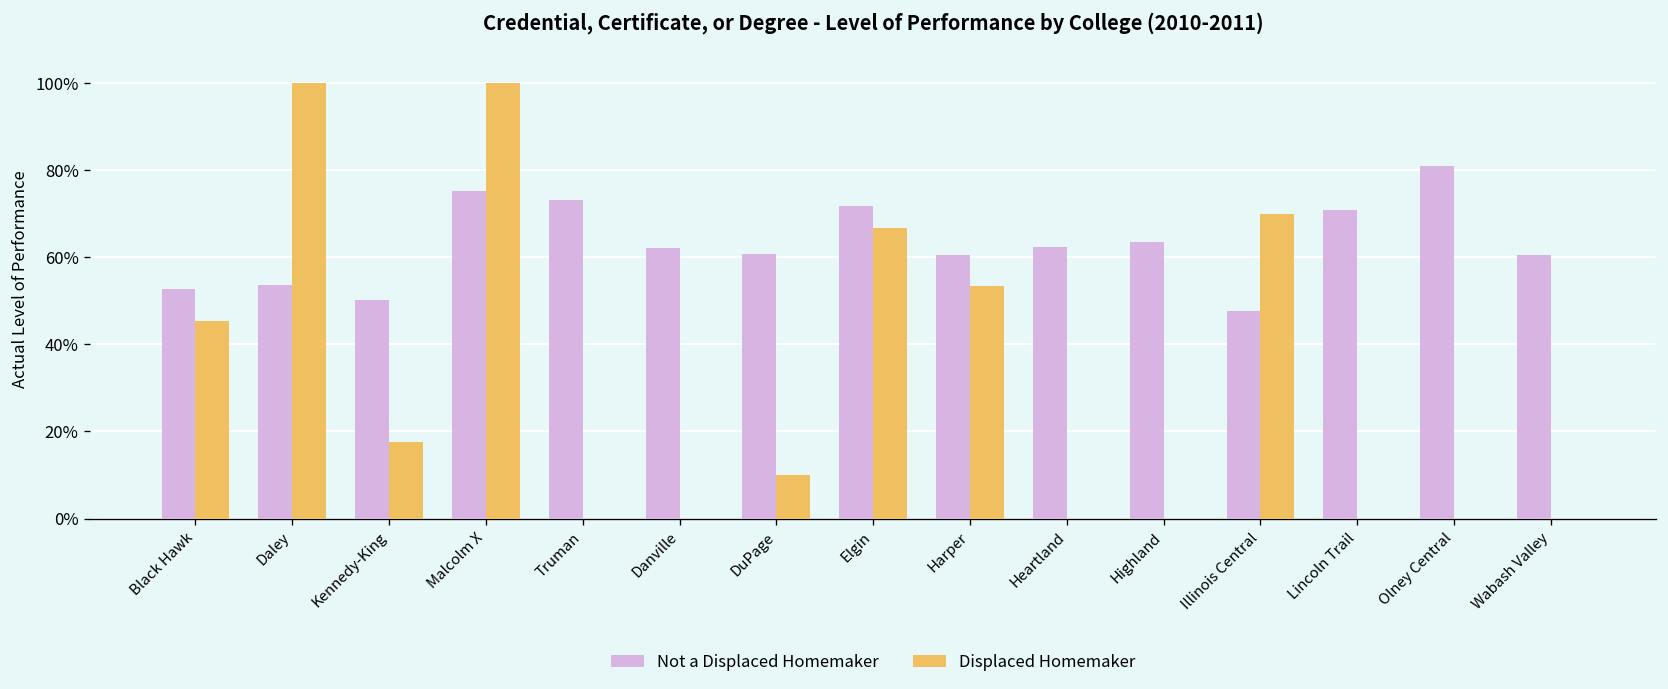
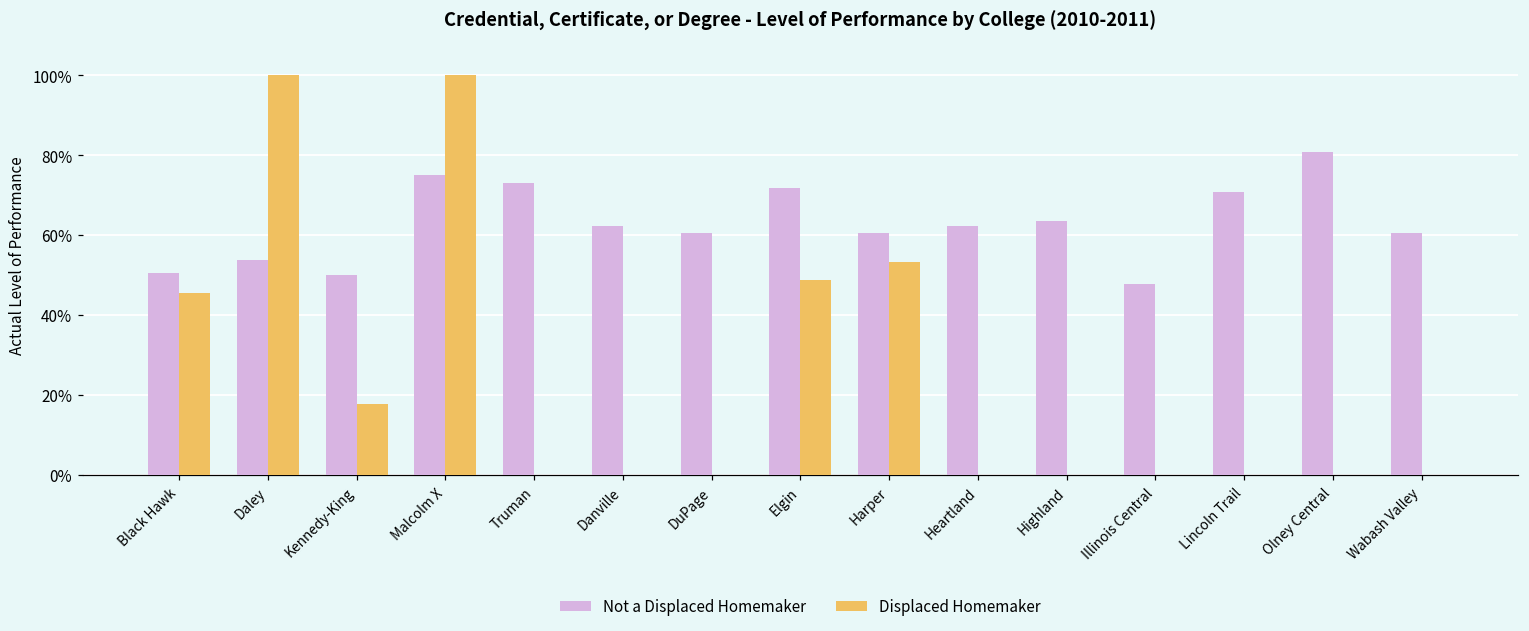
  {
    "Not a Displaced Homemaker": {
-     "Black Hawk": "53%",
+     "Black Hawk": "50%",
      "Daley": "54%",
      "Kennedy-King": "50%",
      "Malcolm X": "75%",
      "Truman": "73%",
      "Danville": "62%",
      "DuPage": "61%",
      "Elgin": "72%",
      "Harper": "60%",
      "Heartland": "62%",
      "Highland": "64%",
      "Illinois Central": "48%",
      "Lincoln Trail": "71%",
      "Olney Central": "81%",
      "Wabash Valley": "60%"
    },
    "Displaced Homemaker": {
      "Black Hawk": "45%",
      "Daley": "100%",
      "Kennedy-King": "18%",
      "Malcolm X": "100%",
      "Truman": "0%",
      "Danville": "0%",
-     "DuPage": "10%",
-     "Elgin": "67%",
+     "DuPage": "0%",
+     "Elgin": "49%",
      "Harper": "53%",
      "Heartland": "0%",
      "Highland": "0%",
-     "Illinois Central": "70%",
+     "Illinois Central": "0%",
      "Lincoln Trail": "0%",
      "Olney Central": "0%",
      "Wabash Valley": "0%"
    }
  }
